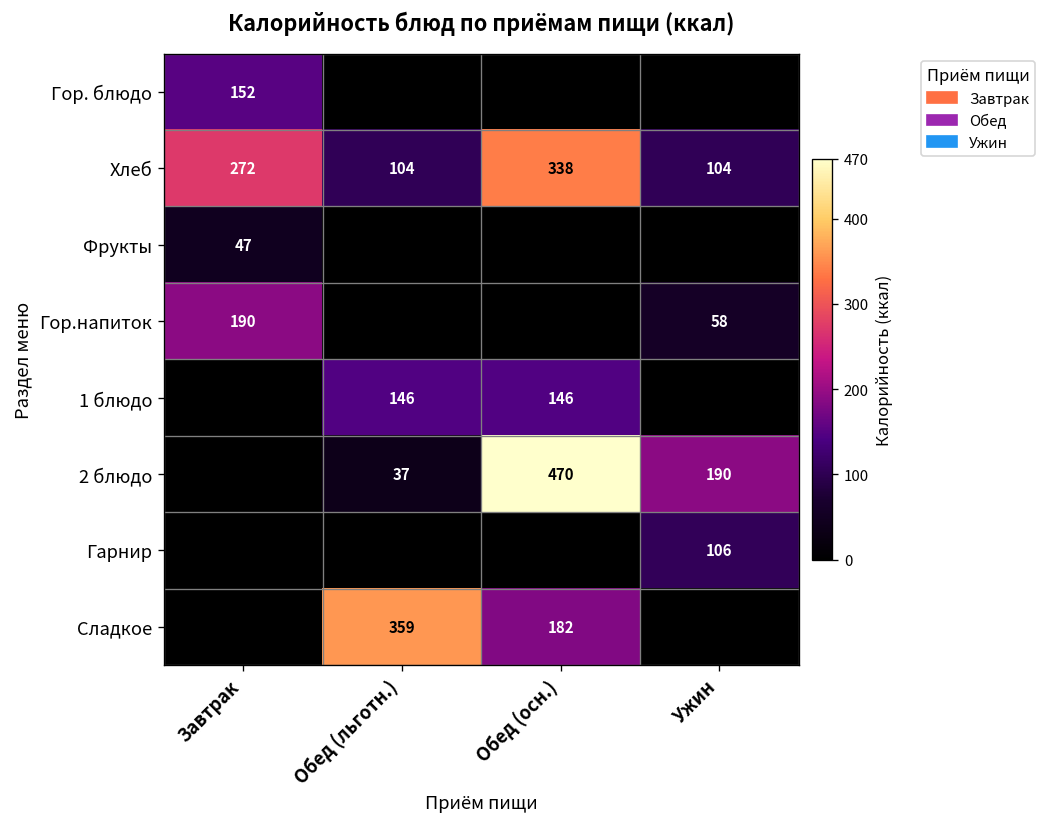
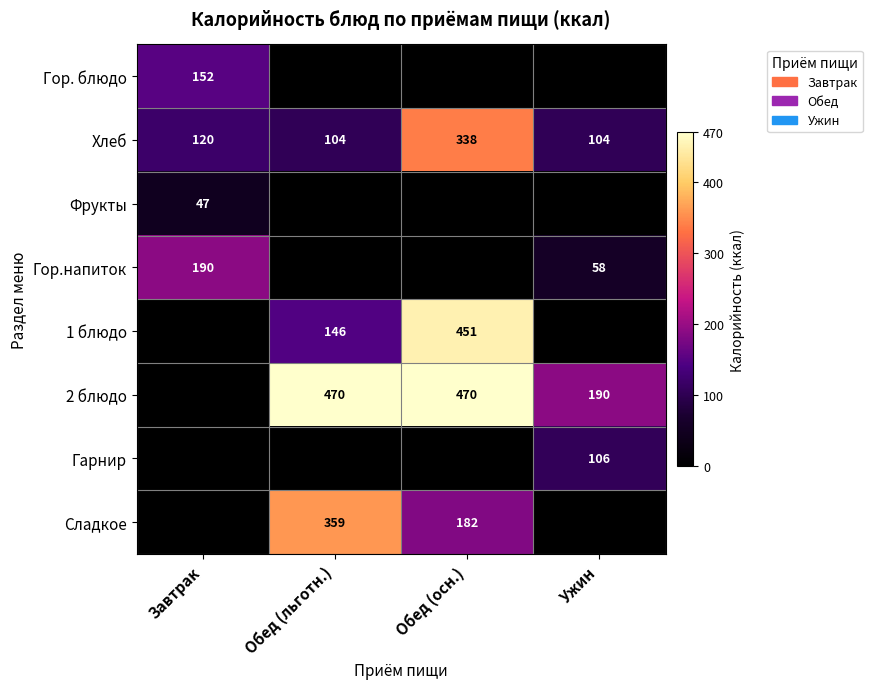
  {
    "Гор. блюдо": {
      "Завтрак": 152
    },
    "Хлеб": {
-     "Завтрак": 272,
+     "Завтрак": 120,
      "Обед (льготн.)": 104,
      "Обед (осн.)": 338,
      "Ужин": 104
    },
    "Фрукты": {
      "Завтрак": 47
    },
    "Гор.напиток": {
      "Завтрак": 190,
      "Ужин": 58
    },
    "1 блюдо": {
      "Обед (льготн.)": 146,
-     "Обед (осн.)": 146
+     "Обед (осн.)": 451
    },
    "2 блюдо": {
-     "Обед (льготн.)": 37,
+     "Обед (льготн.)": 470,
      "Обед (осн.)": 470,
      "Ужин": 190
    },
    "Гарнир": {
      "Ужин": 106
    },
    "Сладкое": {
      "Обед (льготн.)": 359,
      "Обед (осн.)": 182
    }
  }
